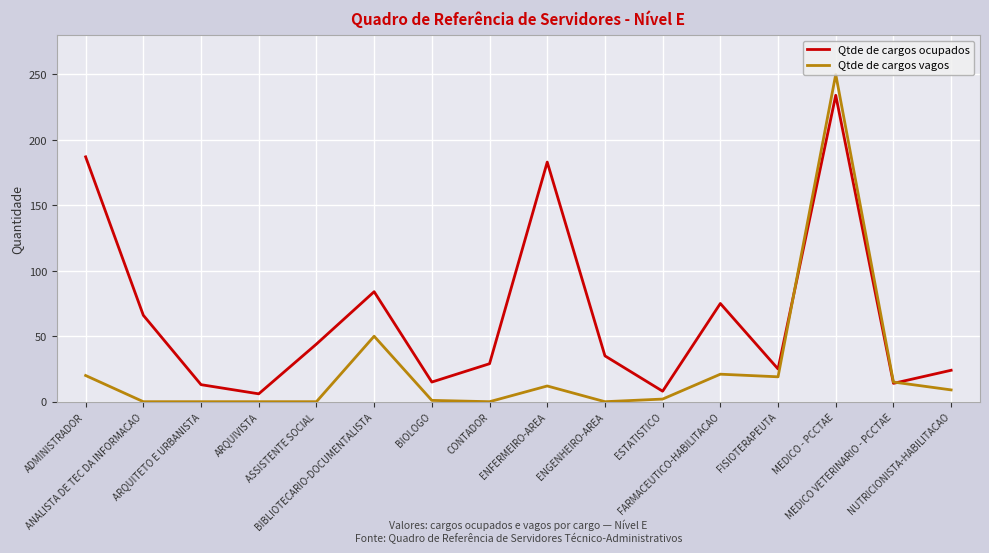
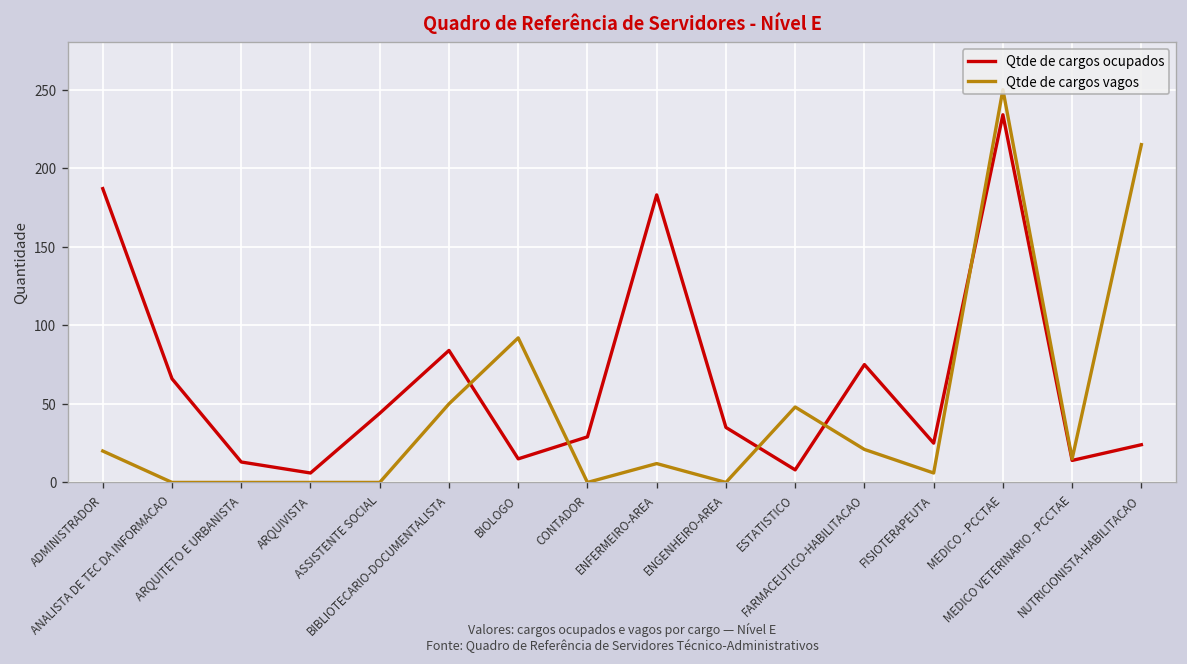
  {
    "Qtde de cargos ocupados": {
      "ADMINISTRADOR": 187,
      "ANALISTA DE TEC DA INFORMACAO": 66,
      "ARQUITETO E URBANISTA": 13,
      "ARQUIVISTA": 6,
      "ASSISTENTE SOCIAL": 44,
      "BIBLIOTECARIO-DOCUMENTALISTA": 84,
      "BIOLOGO": 15,
      "CONTADOR": 29,
      "ENFERMEIRO-AREA": 183,
      "ENGENHEIRO-AREA": 35,
      "ESTATISTICO": 8,
      "FARMACEUTICO-HABILITACAO": 75,
      "FISIOTERAPEUTA": 25,
      "MEDICO - PCCTAE": 234,
      "NUTRICIONISTA-HABILITACAO": 24
    },
    "Qtde de cargos vagos": {
      "ADMINISTRADOR": 20,
      "ANALISTA DE TEC DA INFORMACAO": 0,
      "ARQUITETO E URBANISTA": 0,
      "ARQUIVISTA": 0,
      "ASSISTENTE SOCIAL": 0,
      "BIBLIOTECARIO-DOCUMENTALISTA": 50,
-     "BIOLOGO": 1,
+     "BIOLOGO": 92,
      "CONTADOR": 0,
      "ENFERMEIRO-AREA": 12,
      "ENGENHEIRO-AREA": 0,
-     "ESTATISTICO": 2,
+     "ESTATISTICO": 48,
      "FARMACEUTICO-HABILITACAO": 21,
-     "FISIOTERAPEUTA": 19,
-     "NUTRICIONISTA-HABILITACAO": 9
+     "FISIOTERAPEUTA": 6,
+     "NUTRICIONISTA-HABILITACAO": 215
    }
  }
